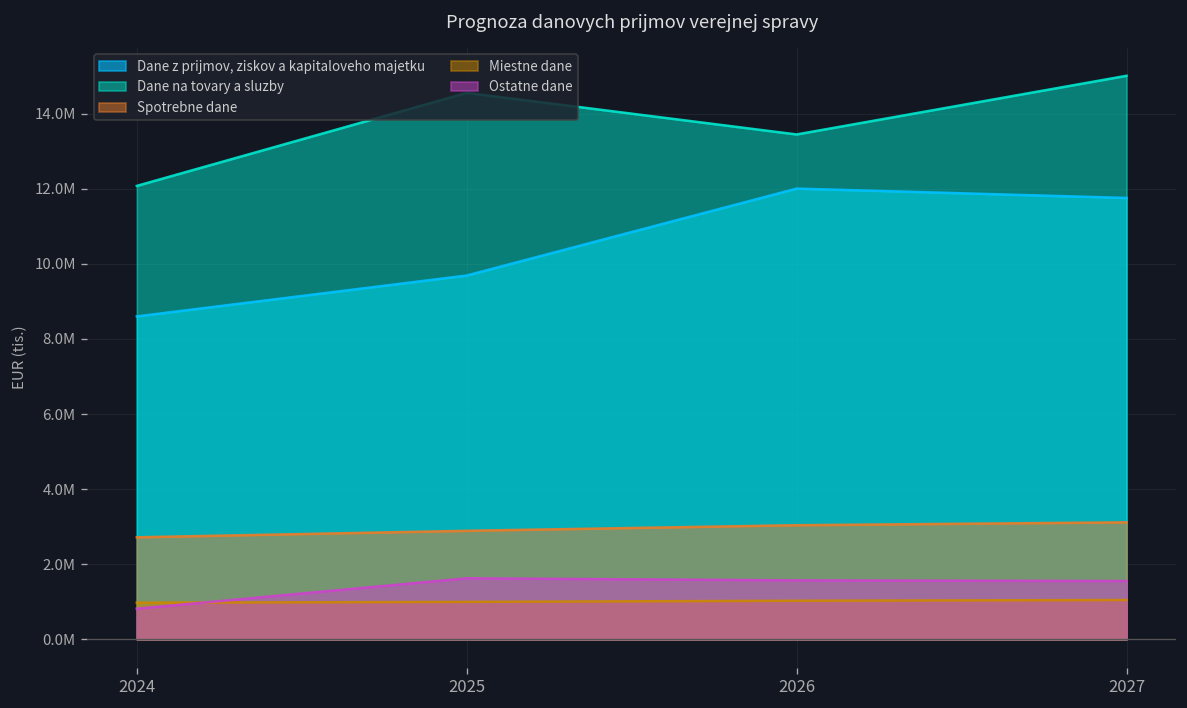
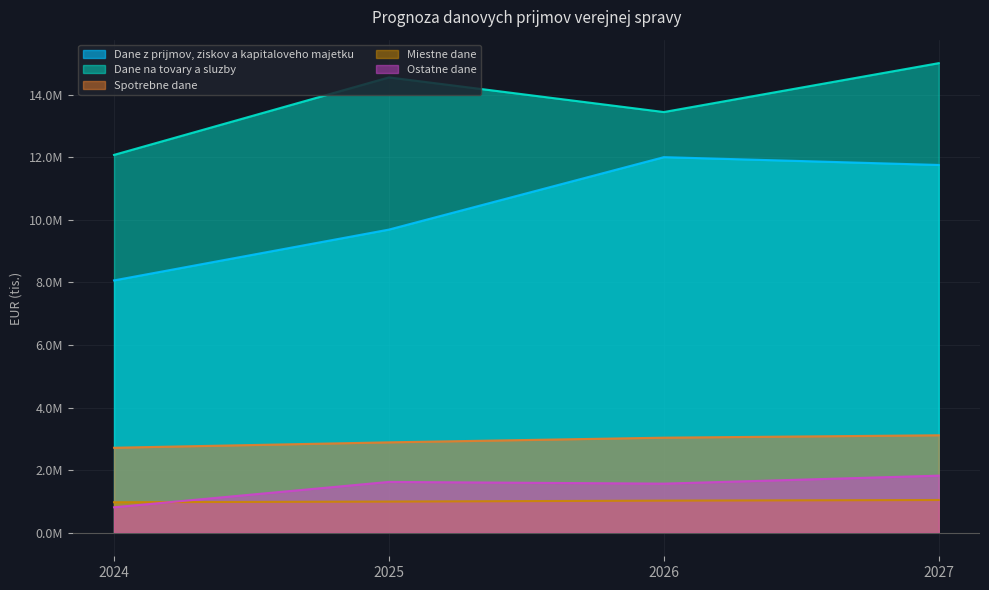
  {
    "Dane z prijmov, ziskov a kapitaloveho majetku": {
-     "2024": 8600000,
+     "2024": 8100000,
      "2025": 9700000,
      "2026": 12000000,
      "2027": 11800000
    },
    "Dane na tovary a sluzby": {
      "2024": 12100000,
      "2026": 13400000,
      "2027": 15000000
    },
    "Ostatne dane": {
      "2024": 800000,
      "2025": 1600000,
      "2026": 1600000,
-     "2027": 1600000
+     "2027": 1800000
    }
  }
